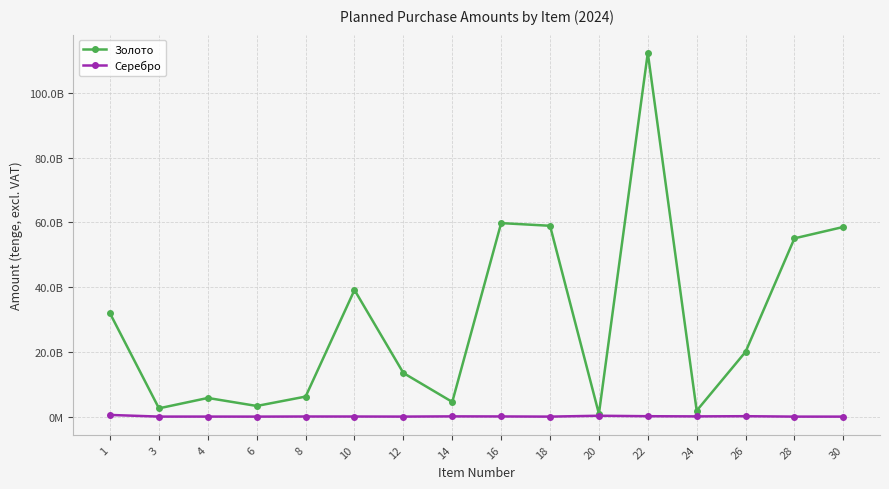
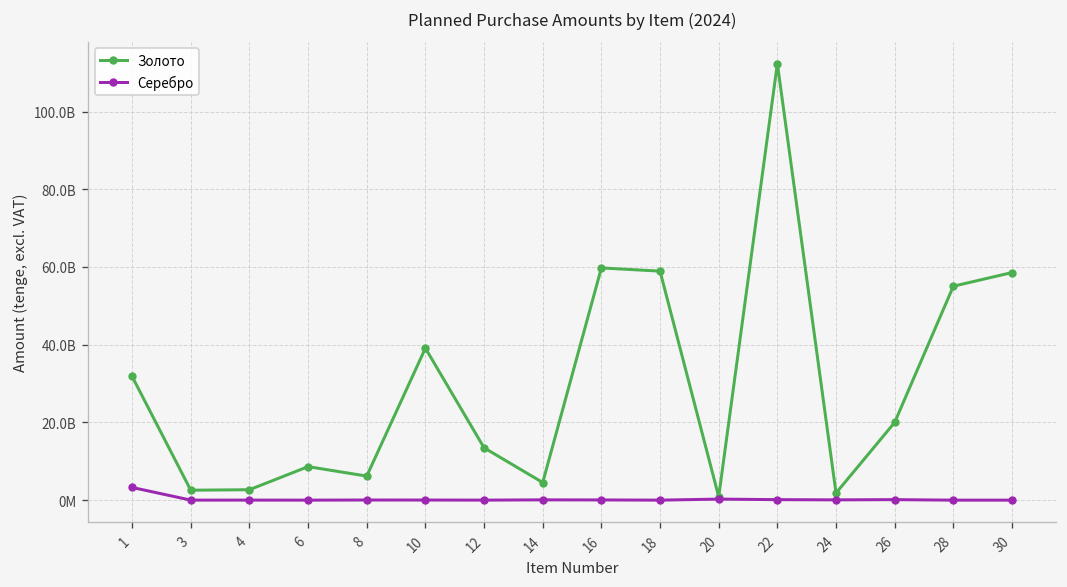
  {
    "Золото": {
      "1": 32000000000,
      "3": 3000000000,
-     "4": 6000000000,
-     "6": 3000000000,
+     "4": 3000000000,
+     "6": 9000000000,
      "8": 6000000000,
      "10": 39000000000,
      "12": 13000000000,
      "14": 5000000000,
      "16": 60000000000,
      "18": 59000000000,
      "22": 112000000000,
      "24": 2000000000,
      "26": 20000000000,
      "28": 55000000000,
      "30": 59000000000
    },
    "Серебро": {
-     "1": 1000000000,
+     "1": 3000000000,
      "3": 0,
      "4": 0,
      "6": 0,
      "8": 0,
      "10": 0,
      "12": 0,
      "14": 0,
      "16": 0,
      "18": 0,
      "22": 0,
      "24": 0,
      "26": 0,
      "28": 0,
      "30": 0
    }
  }
